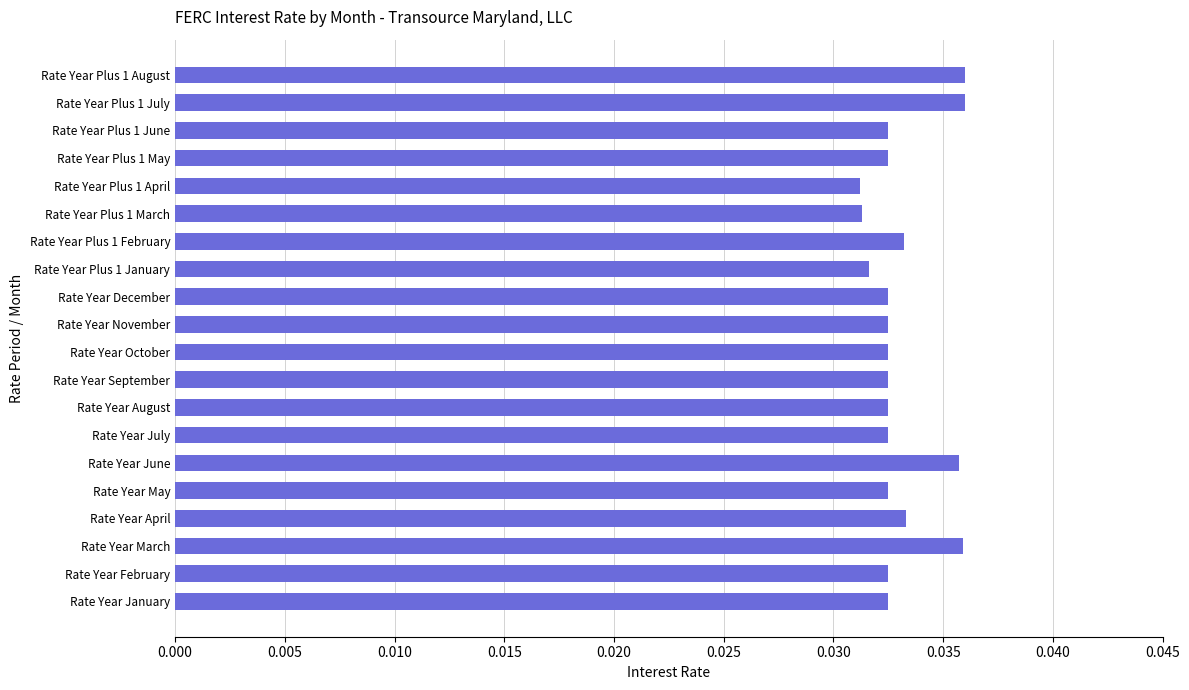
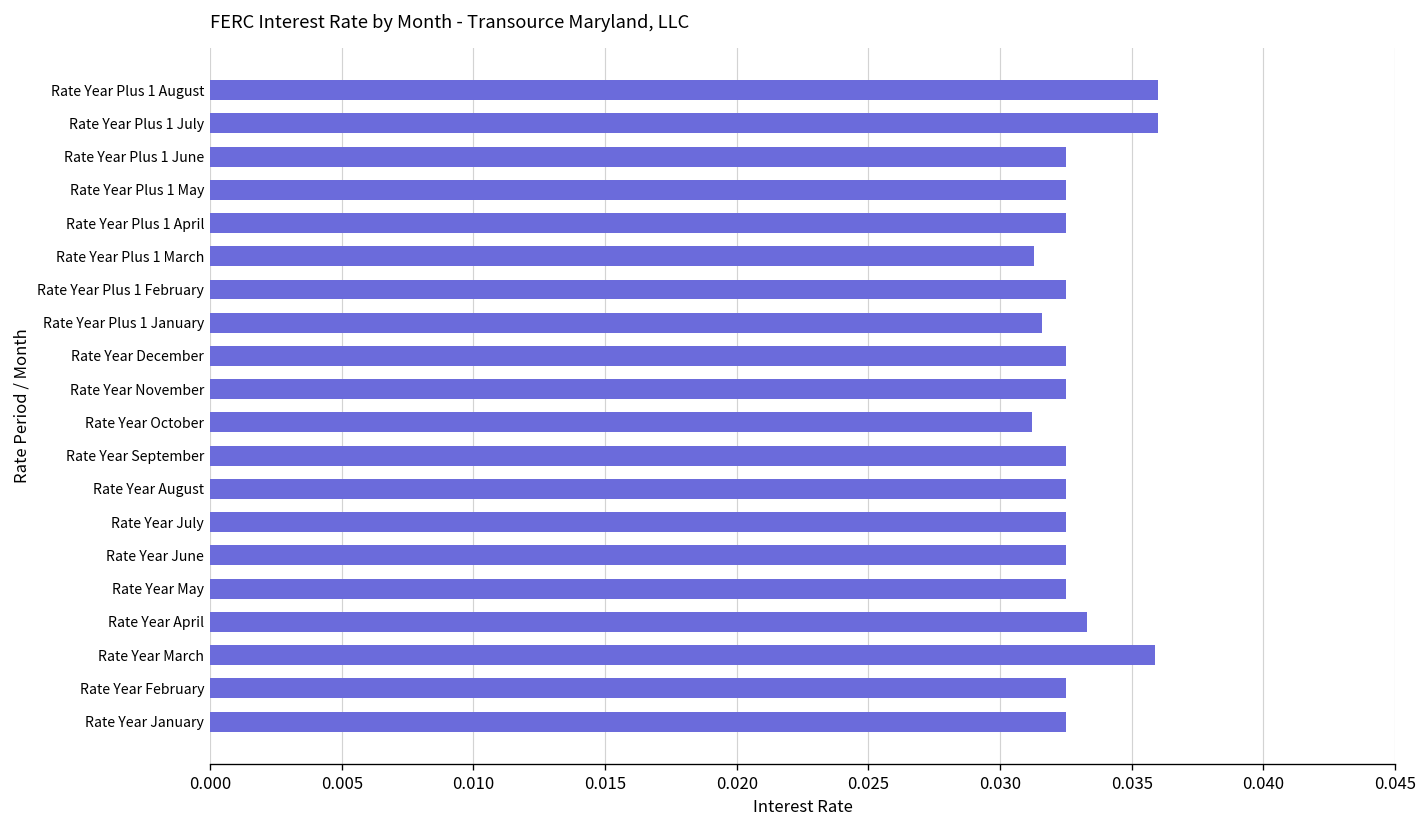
  {
    "Rate Year Plus 1 August": 0.0360,
    "Rate Year Plus 1 July": 0.0360,
    "Rate Year Plus 1 June": 0.0325,
    "Rate Year Plus 1 May": 0.0325,
-   "Rate Year Plus 1 April": 0.0312,
+   "Rate Year Plus 1 April": 0.0325,
    "Rate Year Plus 1 March": 0.0313,
-   "Rate Year Plus 1 February": 0.0332,
+   "Rate Year Plus 1 February": 0.0325,
    "Rate Year Plus 1 January": 0.0316,
    "Rate Year December": 0.0325,
    "Rate Year November": 0.0325,
-   "Rate Year October": 0.0325,
+   "Rate Year October": 0.0312,
    "Rate Year September": 0.0325,
    "Rate Year August": 0.0325,
    "Rate Year July": 0.0325,
-   "Rate Year June": 0.0357,
+   "Rate Year June": 0.0325,
    "Rate Year May": 0.0325,
    "Rate Year April": 0.0333,
    "Rate Year March": 0.0359,
    "Rate Year February": 0.0325,
    "Rate Year January": 0.0325
  }
